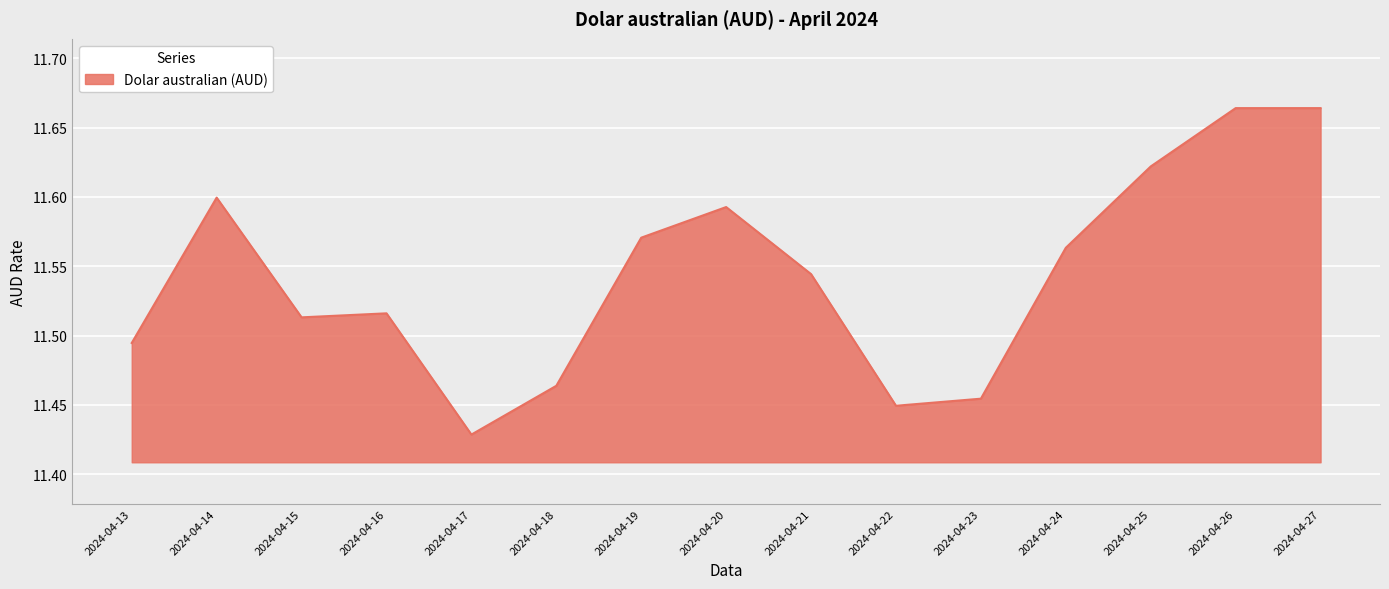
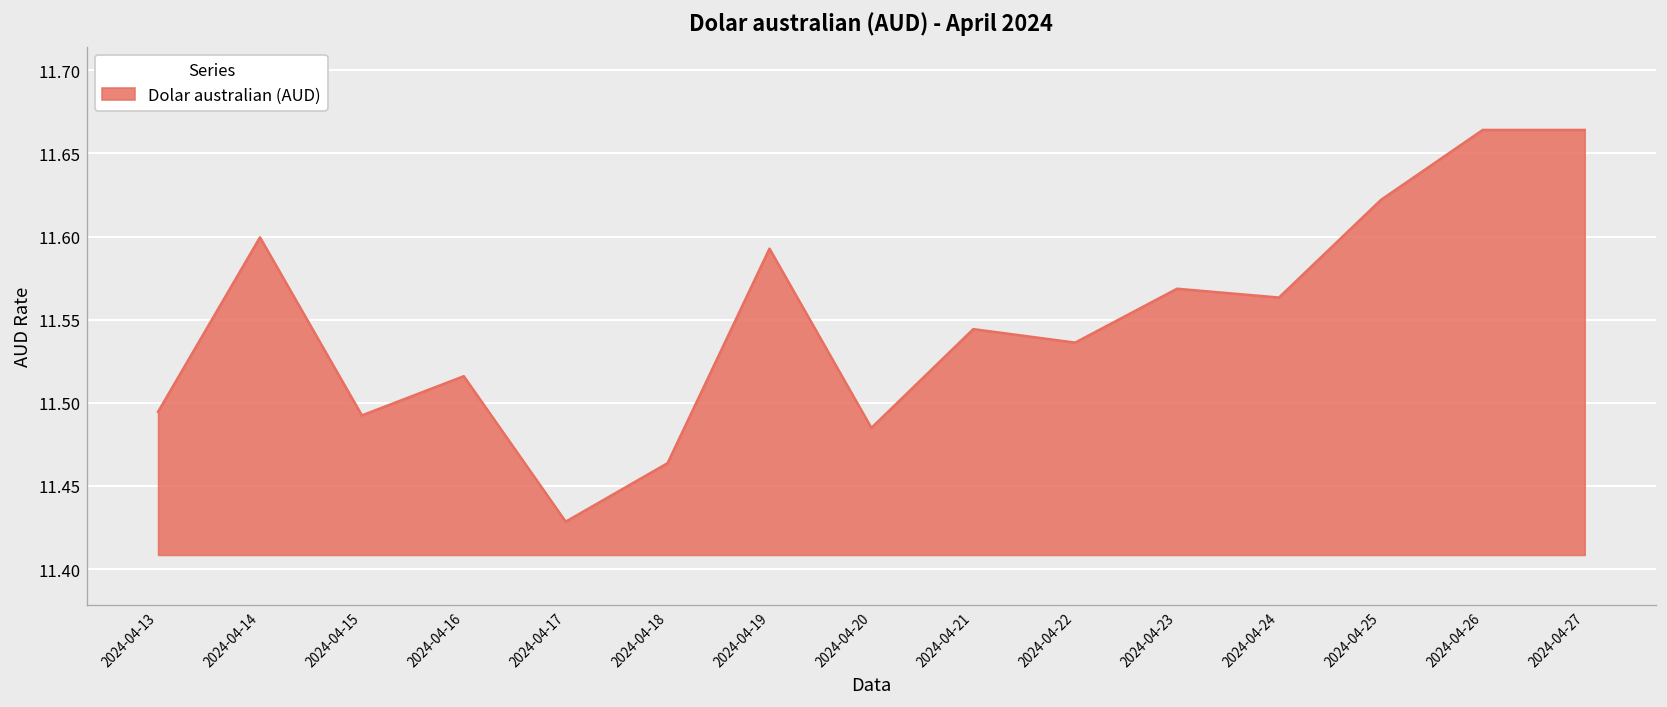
  {
    "2024-04-13": 11.495,
    "2024-04-14": 11.600,
-   "2024-04-15": 11.513,
+   "2024-04-15": 11.492,
    "2024-04-16": 11.516,
    "2024-04-17": 11.429,
    "2024-04-18": 11.464,
-   "2024-04-19": 11.571,
-   "2024-04-20": 11.593,
+   "2024-04-19": 11.593,
+   "2024-04-20": 11.485,
    "2024-04-21": 11.544,
-   "2024-04-22": 11.449,
-   "2024-04-23": 11.454,
+   "2024-04-22": 11.536,
+   "2024-04-23": 11.569,
    "2024-04-24": 11.563,
    "2024-04-25": 11.622,
    "2024-04-26": 11.664,
    "2024-04-27": 11.664
  }
